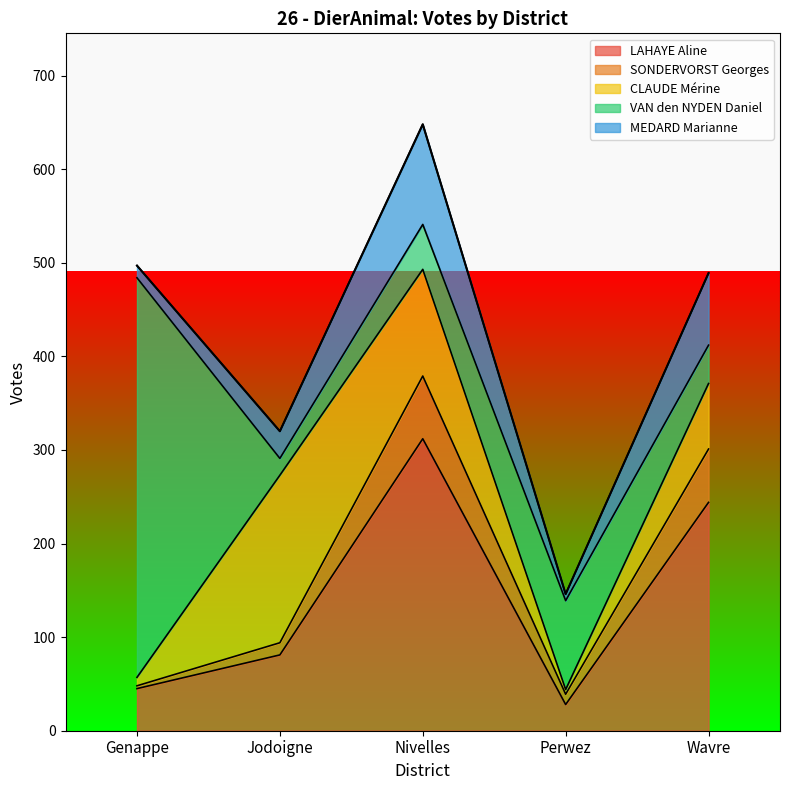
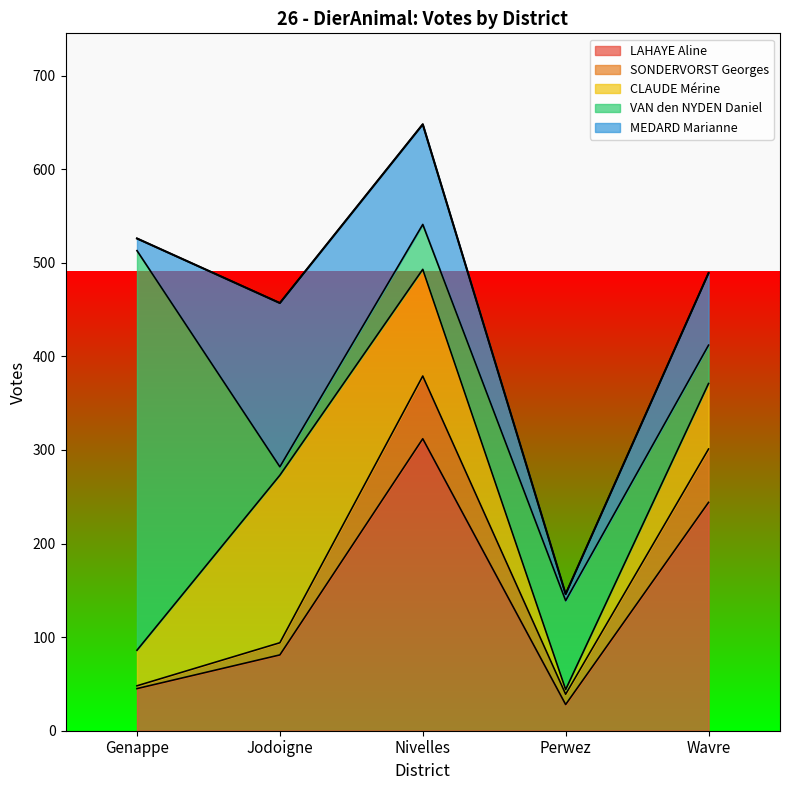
  {
    "CLAUDE Mérine": {
-     "Genappe": 10,
+     "Genappe": 40,
      "Jodoigne": 180,
      "Nivelles": 110,
      "Perwez": 10,
      "Wavre": 70
    },
    "VAN den NYDEN Daniel": {
      "Genappe": 430,
-     "Jodoigne": 20,
+     "Jodoigne": 10,
      "Nivelles": 50,
      "Perwez": 100,
      "Wavre": 40
    },
    "MEDARD Marianne": {
      "Genappe": 10,
-     "Jodoigne": 30,
+     "Jodoigne": 180,
      "Nivelles": 110,
      "Perwez": 10,
      "Wavre": 80
    }
  }
